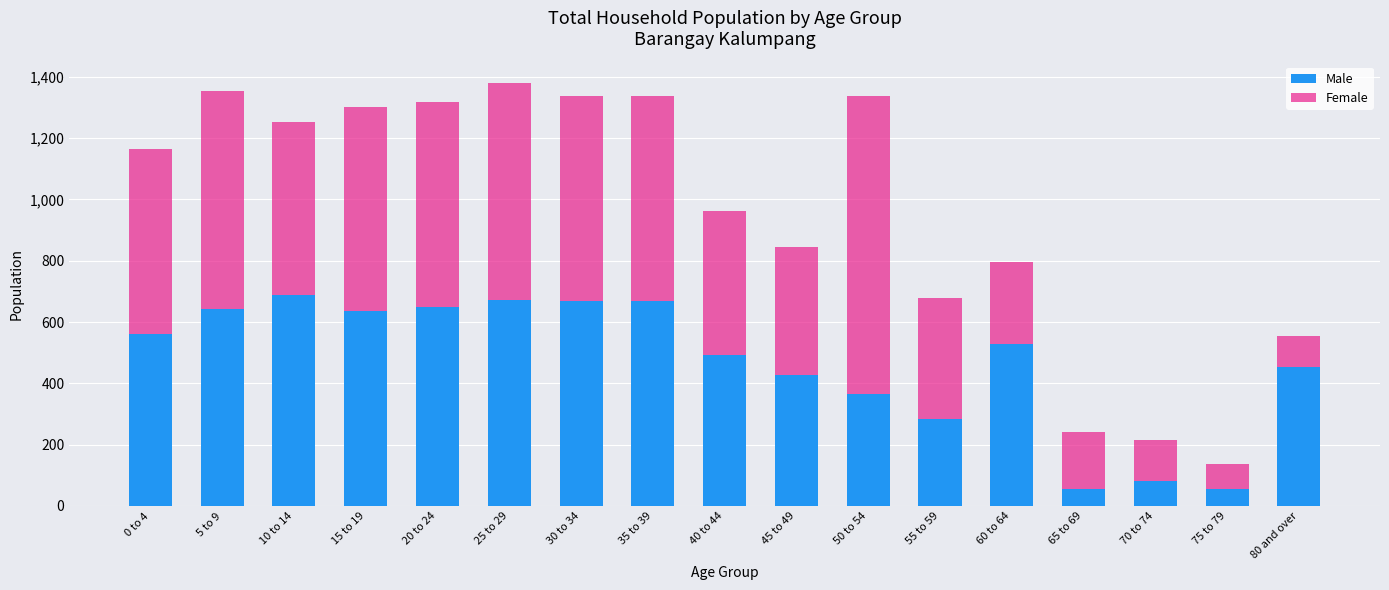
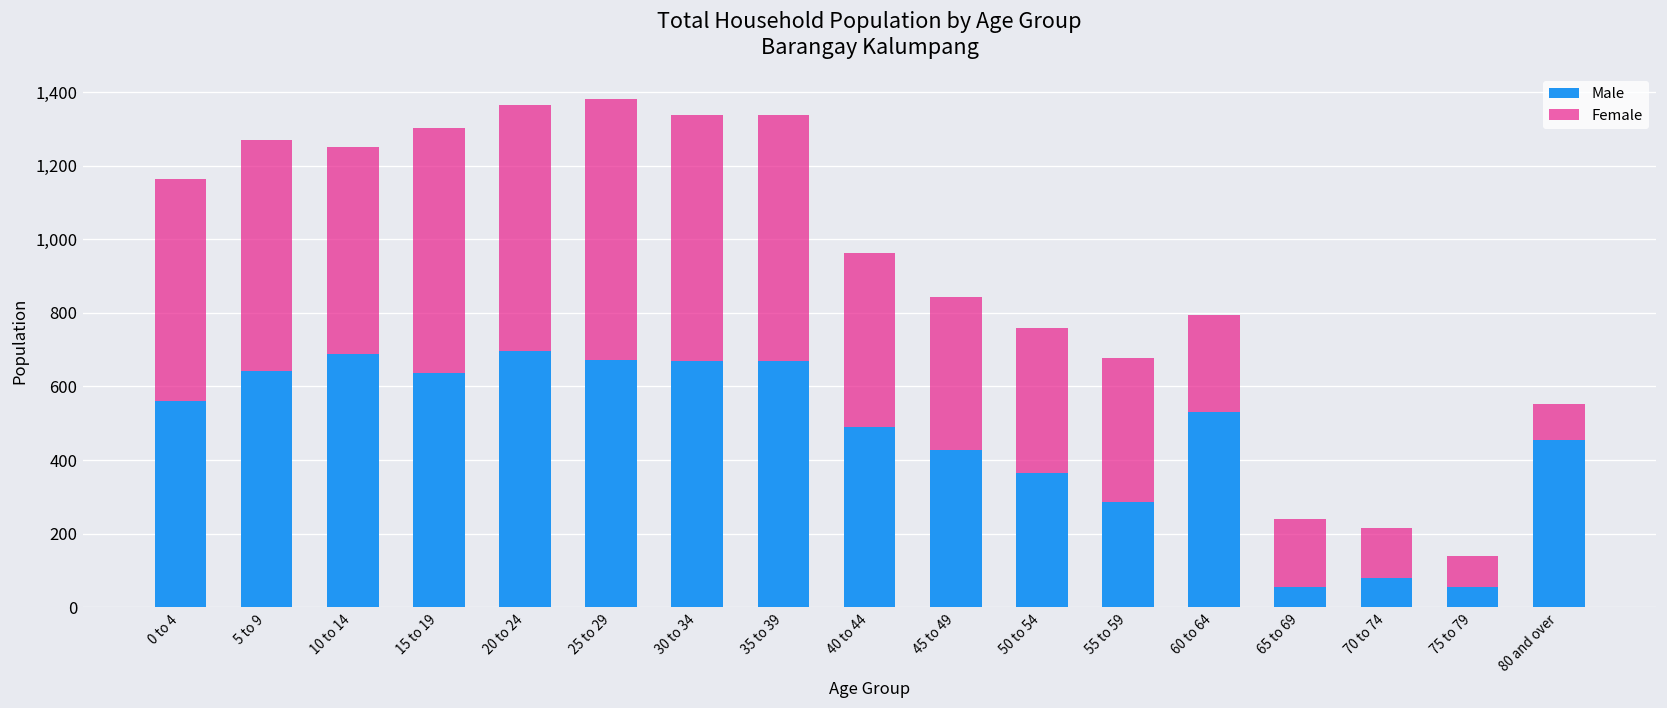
  {
    "Male": {
      "0 to 4": 560,
      "5 to 9": 640,
      "10 to 14": 690,
      "15 to 19": 640,
-     "20 to 24": 650,
+     "20 to 24": 700,
      "25 to 29": 670,
      "30 to 34": 670,
      "35 to 39": 670,
      "40 to 44": 490,
      "45 to 49": 430,
      "50 to 54": 370,
      "55 to 59": 290,
      "60 to 64": 530,
      "65 to 69": 60,
      "70 to 74": 80,
      "75 to 79": 60,
      "80 and over": 460
    },
    "Female": {
      "0 to 4": 600,
-     "5 to 9": 710,
+     "5 to 9": 630,
      "10 to 14": 560,
      "15 to 19": 670,
      "20 to 24": 670,
      "25 to 29": 710,
      "30 to 34": 670,
      "35 to 39": 670,
      "40 to 44": 470,
      "45 to 49": 420,
-     "50 to 54": 970,
+     "50 to 54": 390,
      "55 to 59": 390,
      "60 to 64": 270,
      "65 to 69": 180,
      "70 to 74": 140,
      "75 to 79": 80,
      "80 and over": 100
    }
  }
